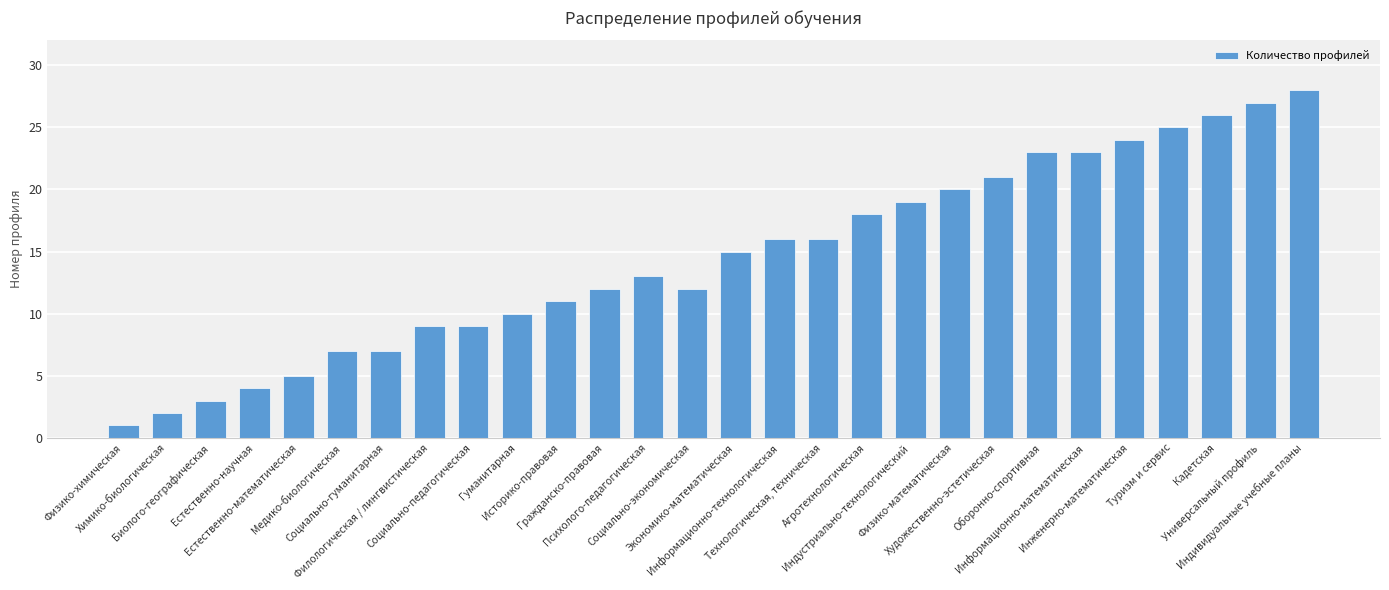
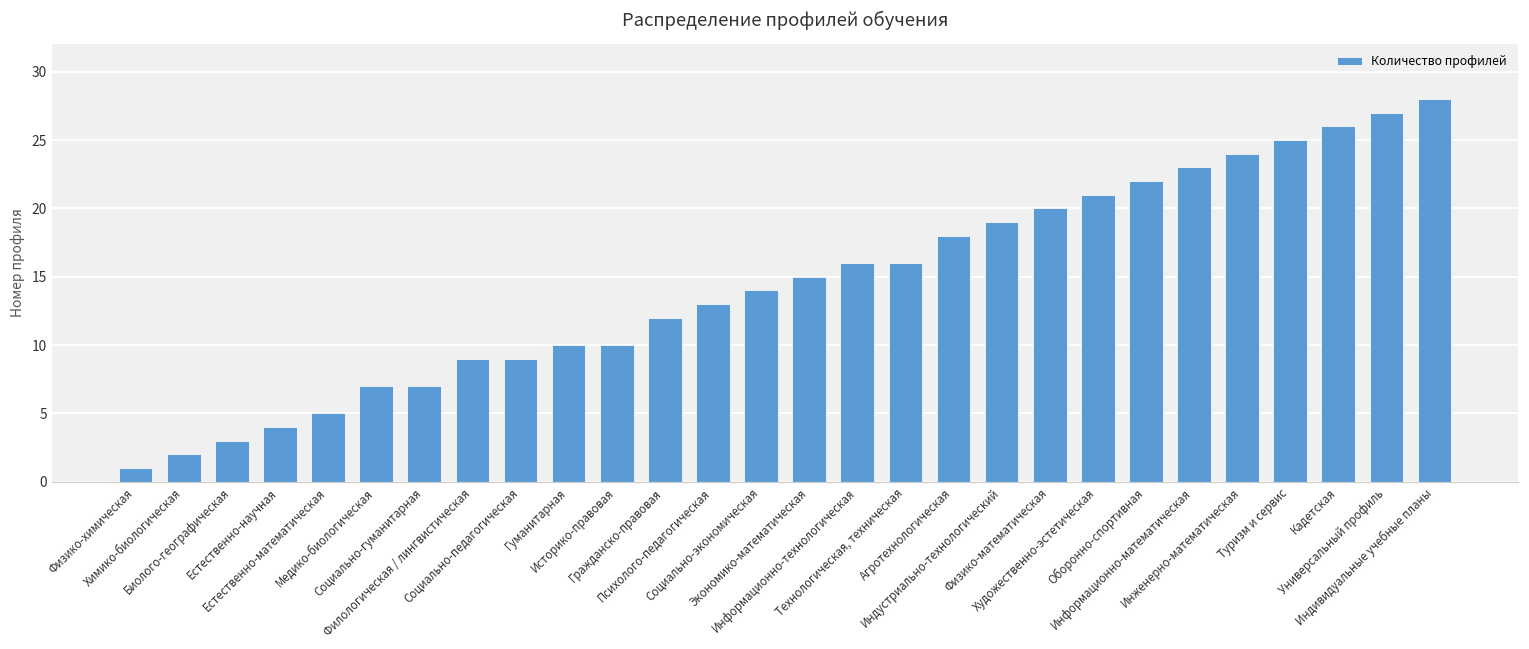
  {
    "Физико-химическая": 1,
    "Химико-биологическая": 2,
    "Биолого-географическая": 3,
    "Естественно-научная": 4,
    "Естественно-математическая": 5,
    "Медико-биологическая": 7,
    "Социально-гуманитарная": 7,
    "Филологическая / лингвистическая": 9,
    "Социально-педагогическая": 9,
    "Гуманитарная": 10,
-   "Историко-правовая": 11,
+   "Историко-правовая": 10,
    "Гражданско-правовая": 12,
    "Психолого-педагогическая": 13,
-   "Социально-экономическая": 12,
+   "Социально-экономическая": 14,
    "Экономико-математическая": 15,
    "Информационно-технологическая": 16,
    "Технологическая, техническая": 16,
    "Агротехнологическая": 18,
    "Индустриально-технологический": 19,
    "Физико-математическая": 20,
    "Художественно-эстетическая": 21,
-   "Оборонно-спортивная": 23,
+   "Оборонно-спортивная": 22,
    "Информационно-математическая": 23,
    "Инженерно-математическая": 24,
    "Туризм и сервис": 25,
    "Кадетская": 26,
    "Универсальный профиль": 27,
    "Индивидуальные учебные планы": 28
  }
